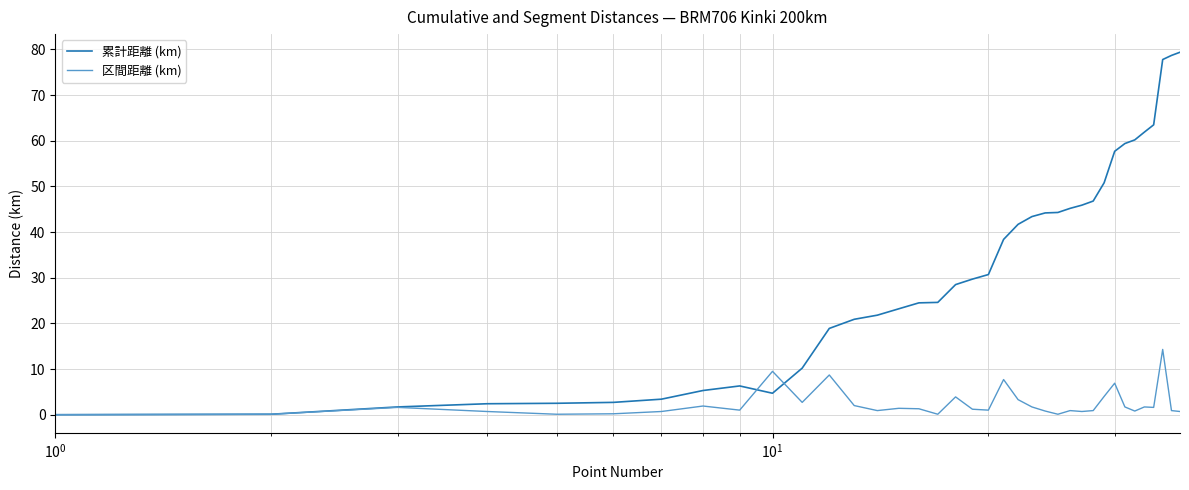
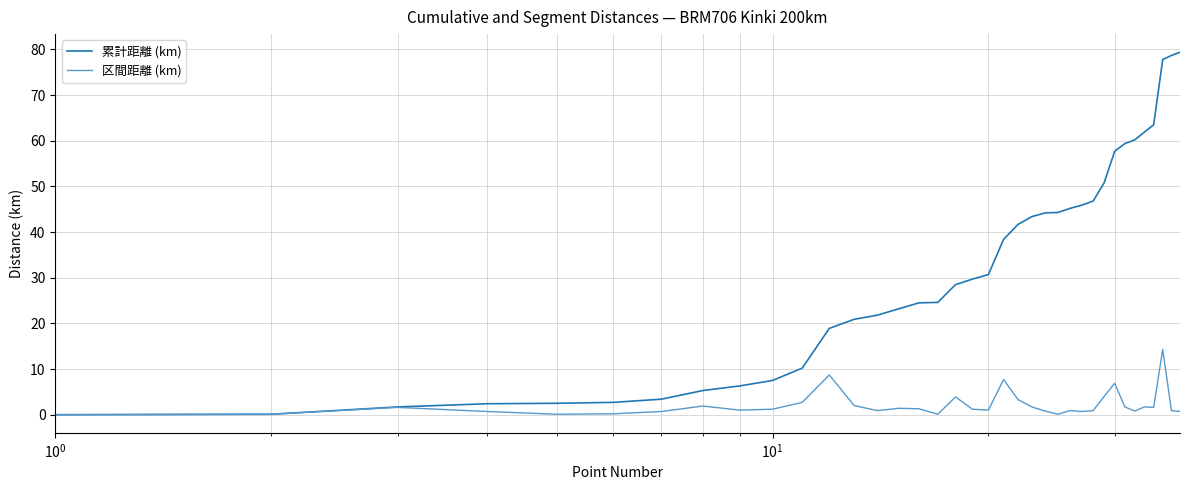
  {
    "累計距離 (km)": {
-     "10^1": 5
+     "10^1": 8
    },
    "区間距離 (km)": {
-     "10^1": 10
+     "10^1": 1
    }
  }
